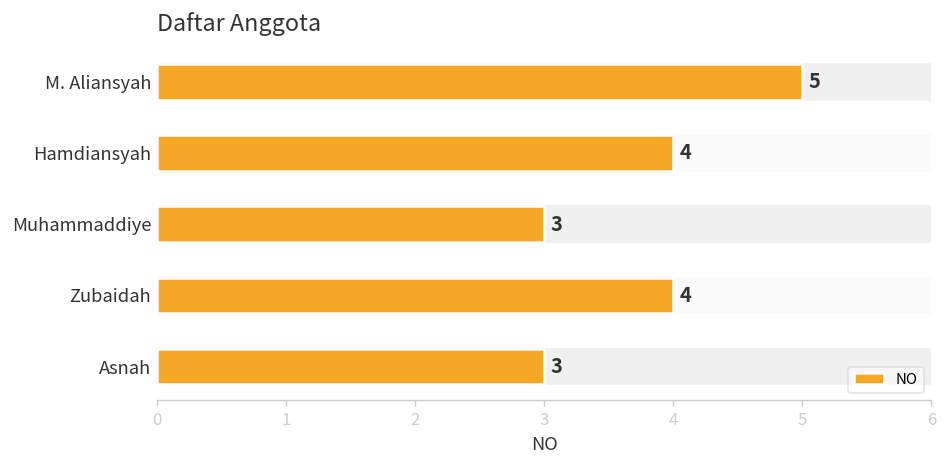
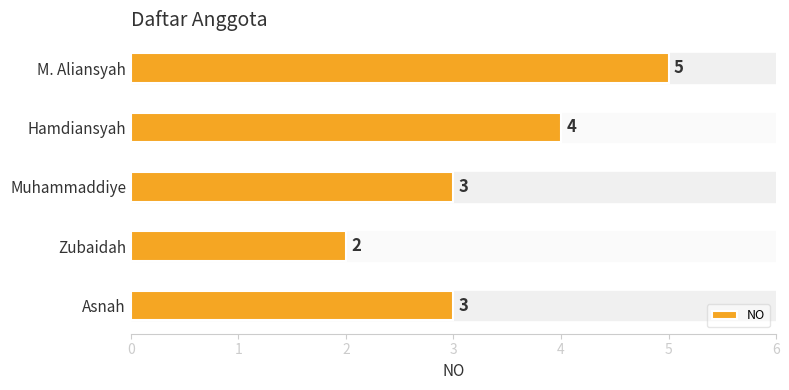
  {
    "M. Aliansyah": 5,
    "Hamdiansyah": 4,
    "Muhammaddiye": 3,
-   "Zubaidah": 4,
+   "Zubaidah": 2,
    "Asnah": 3
  }
